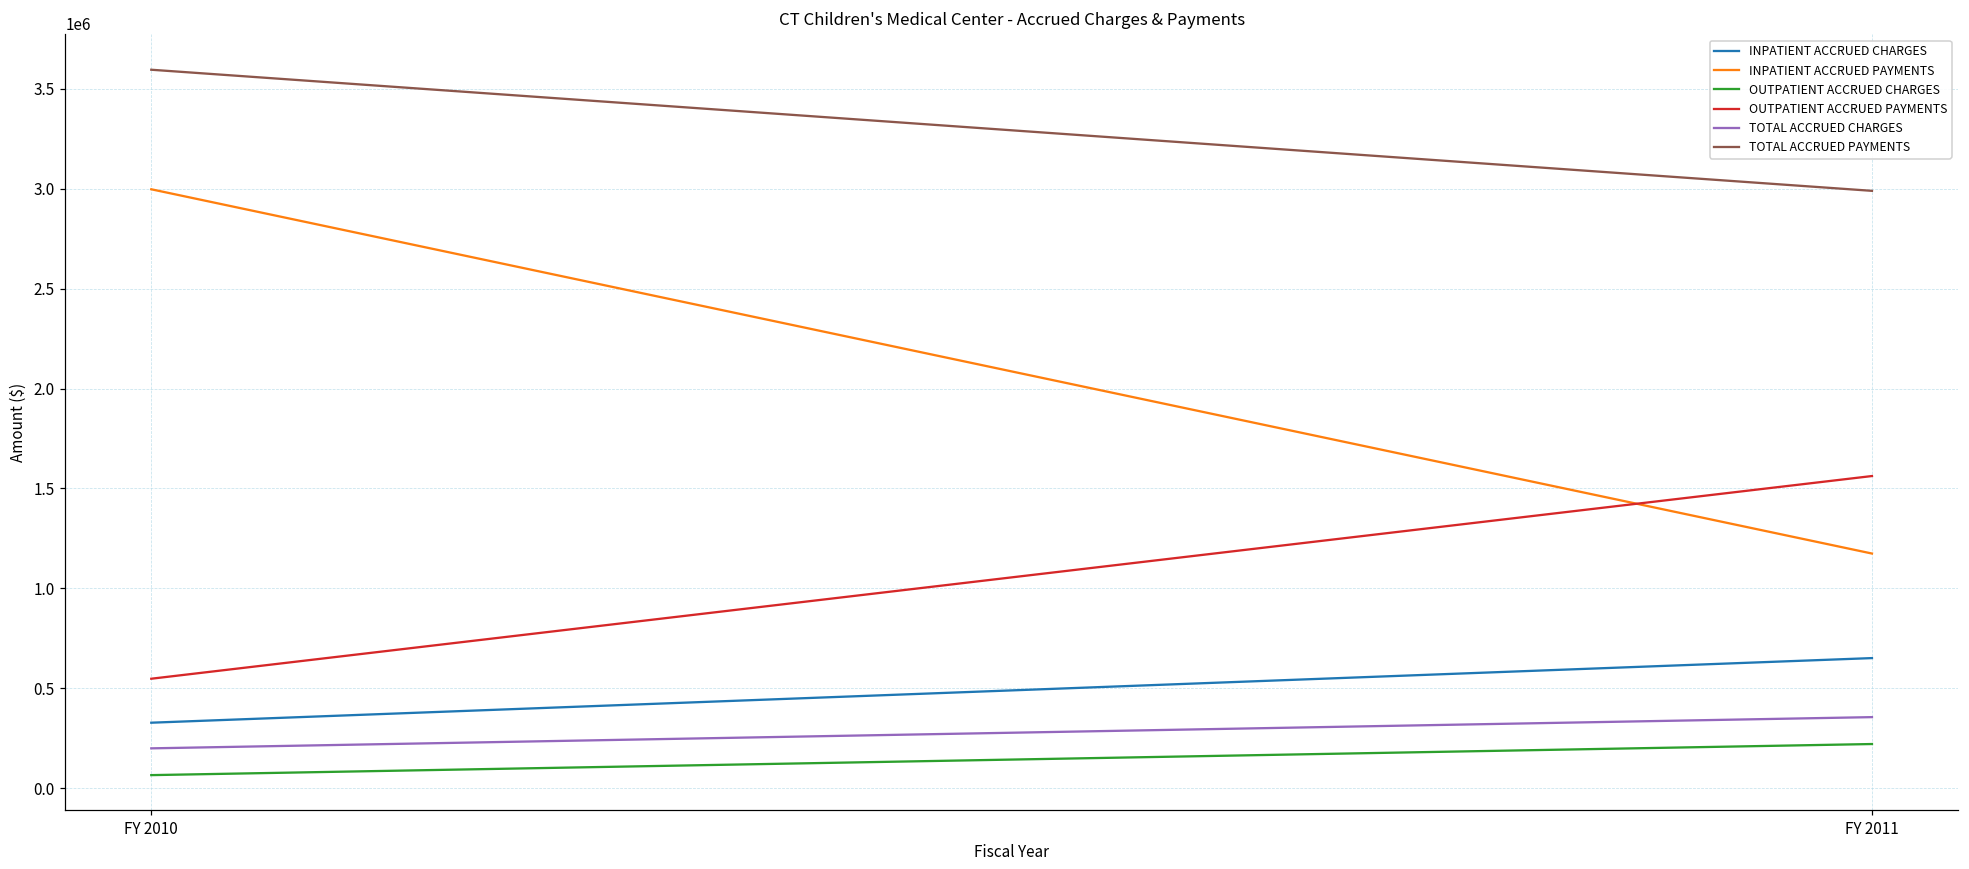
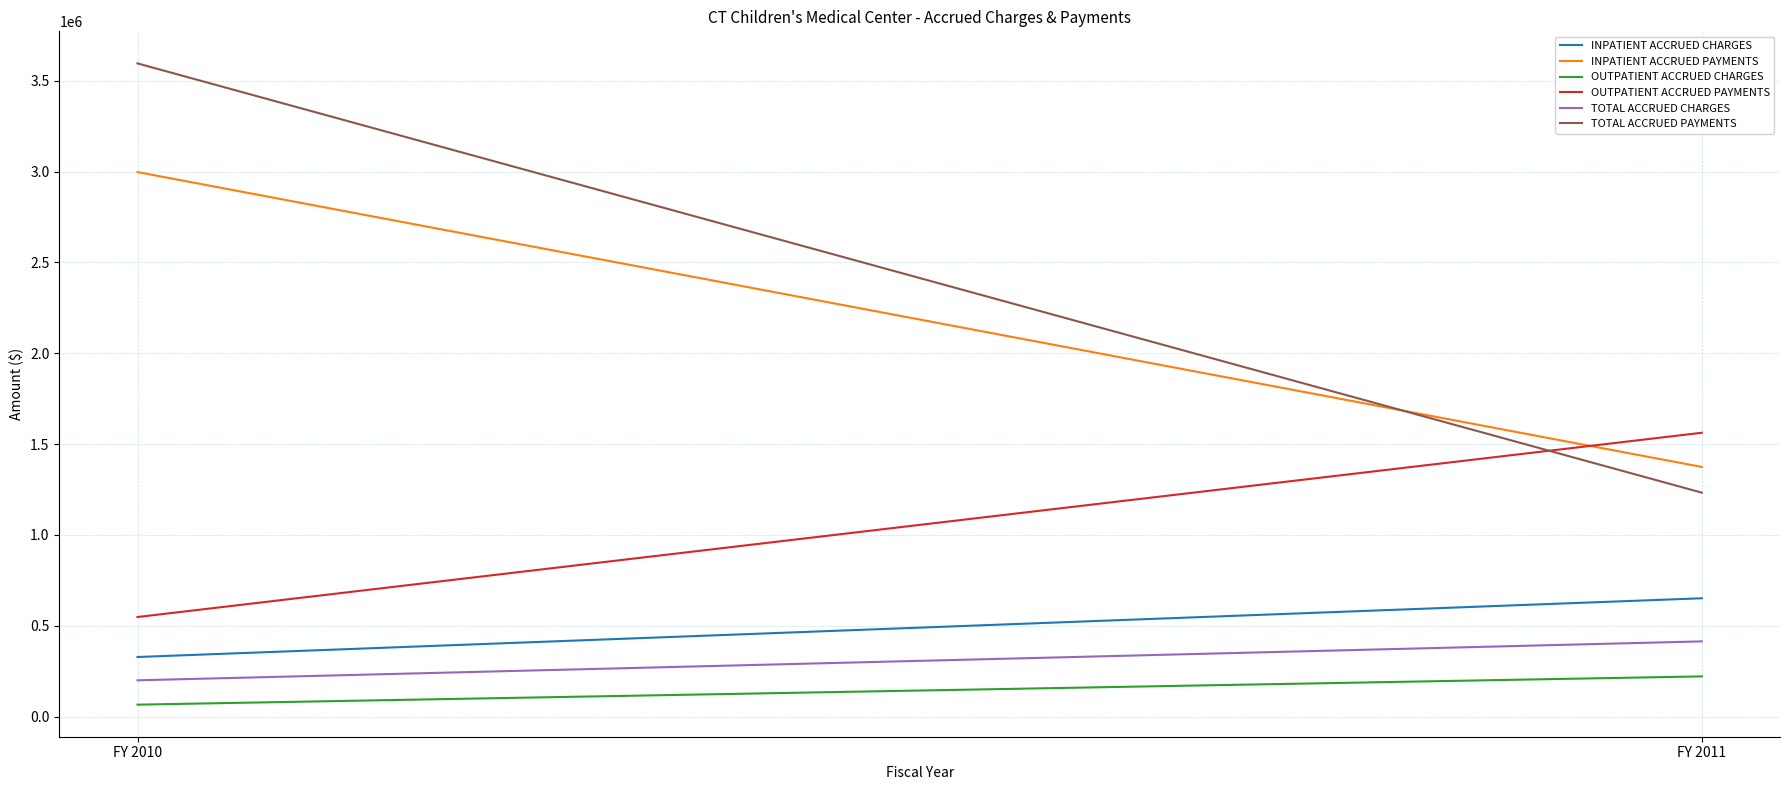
  {
    "INPATIENT ACCRUED CHARGES": {
      "FY 2010": 330000,
      "FY 2011": 650000
    },
    "INPATIENT ACCRUED PAYMENTS": {
      "FY 2010": 3000000,
-     "FY 2011": 1170000
+     "FY 2011": 1370000
    },
    "OUTPATIENT ACCRUED CHARGES": {
      "FY 2010": 70000,
      "FY 2011": 220000
    },
    "OUTPATIENT ACCRUED PAYMENTS": {
      "FY 2010": 550000,
      "FY 2011": 1560000
    },
    "TOTAL ACCRUED CHARGES": {
      "FY 2010": 200000,
-     "FY 2011": 360000
+     "FY 2011": 410000
    },
    "TOTAL ACCRUED PAYMENTS": {
      "FY 2010": 3600000,
-     "FY 2011": 2990000
+     "FY 2011": 1230000
    }
  }
